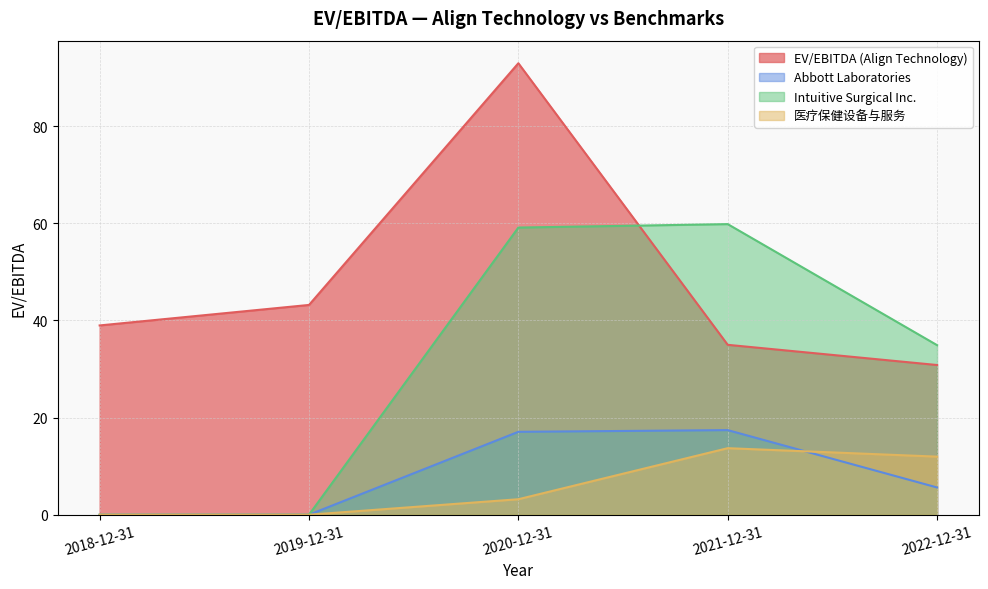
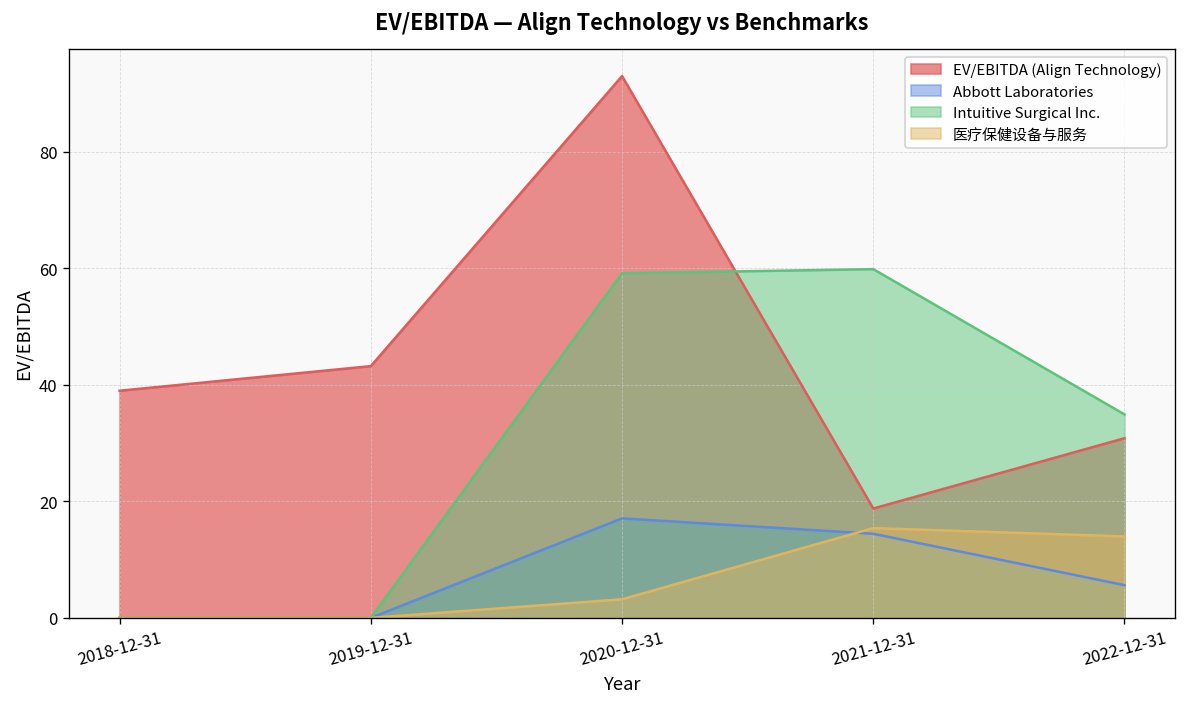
  {
    "EV/EBITDA (Align Technology)": {
      "2018-12-31": 39,
      "2019-12-31": 43,
      "2020-12-31": 93,
-     "2021-12-31": 35,
+     "2021-12-31": 19,
      "2022-12-31": 31
    },
    "Abbott Laboratories": {
      "2020-12-31": 17,
-     "2021-12-31": 17,
+     "2021-12-31": 14,
      "2022-12-31": 6
    },
    "Intuitive Surgical Inc.": {
      "2020-12-31": 59,
      "2021-12-31": 60,
      "2022-12-31": 35
    },
    "医疗保健设备与服务": {
      "2020-12-31": 3,
-     "2021-12-31": 14,
-     "2022-12-31": 12
+     "2021-12-31": 15,
+     "2022-12-31": 14
    }
  }
